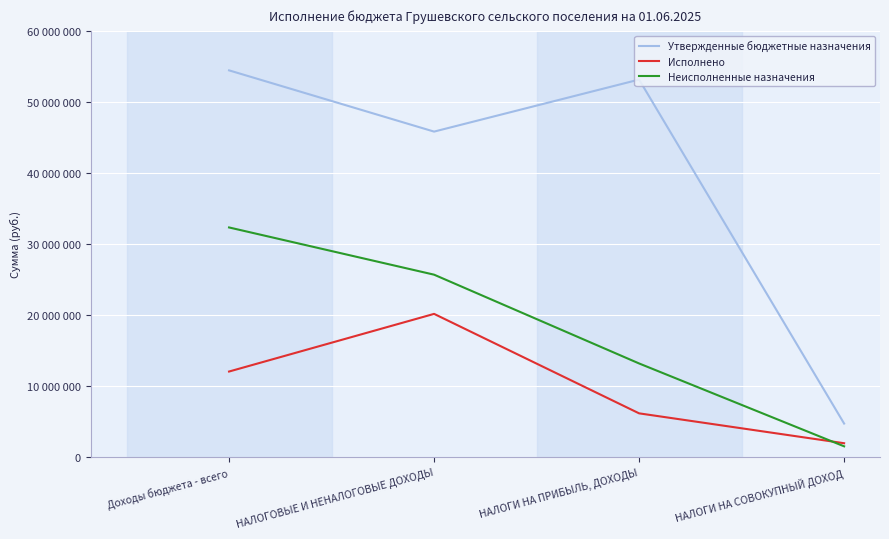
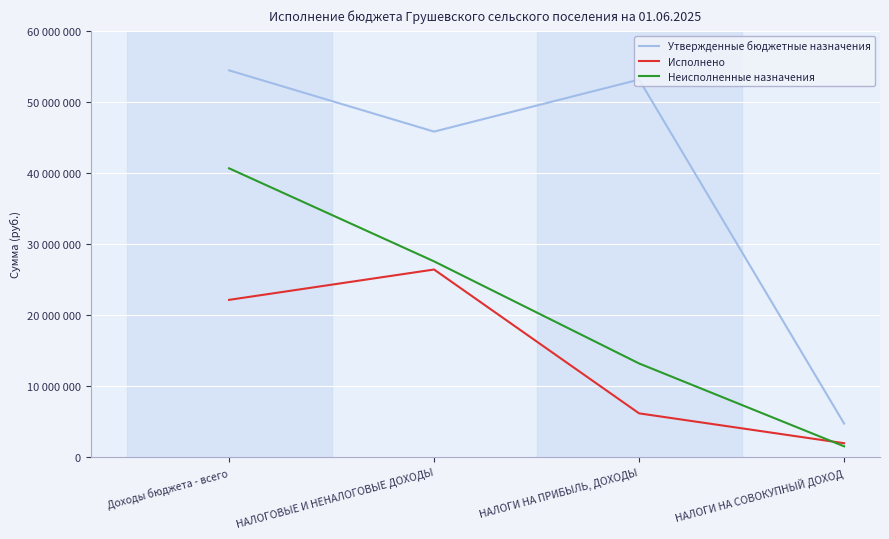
  {
    "Утвержденные бюджетные назначения": {
      "Доходы бюджета - всего": 54000000,
      "НАЛОГОВЫЕ И НЕНАЛОГОВЫЕ ДОХОДЫ": 46000000,
      "НАЛОГИ НА СОВОКУПНЫЙ ДОХОД": 5000000
    },
    "Исполнено": {
-     "Доходы бюджета - всего": 12000000,
-     "НАЛОГОВЫЕ И НЕНАЛОГОВЫЕ ДОХОДЫ": 20000000,
+     "Доходы бюджета - всего": 22000000,
+     "НАЛОГОВЫЕ И НЕНАЛОГОВЫЕ ДОХОДЫ": 26000000,
      "НАЛОГИ НА ПРИБЫЛЬ, ДОХОДЫ": 6000000,
      "НАЛОГИ НА СОВОКУПНЫЙ ДОХОД": 2000000
    },
    "Неисполненные назначения": {
-     "Доходы бюджета - всего": 32000000,
-     "НАЛОГОВЫЕ И НЕНАЛОГОВЫЕ ДОХОДЫ": 26000000,
+     "Доходы бюджета - всего": 41000000,
+     "НАЛОГОВЫЕ И НЕНАЛОГОВЫЕ ДОХОДЫ": 28000000,
      "НАЛОГИ НА ПРИБЫЛЬ, ДОХОДЫ": 13000000,
      "НАЛОГИ НА СОВОКУПНЫЙ ДОХОД": 1000000
    }
  }
